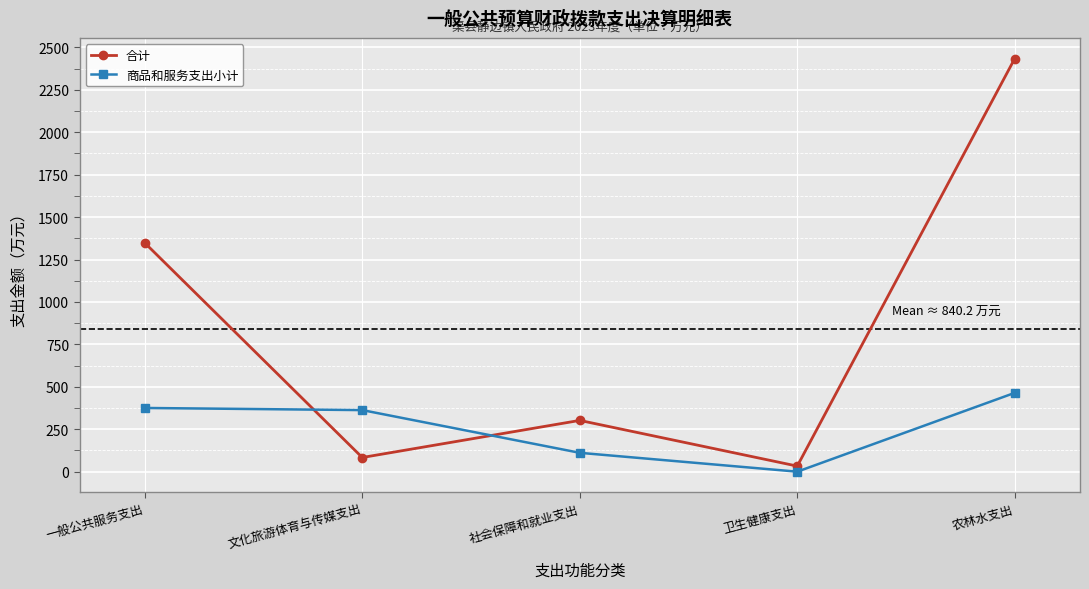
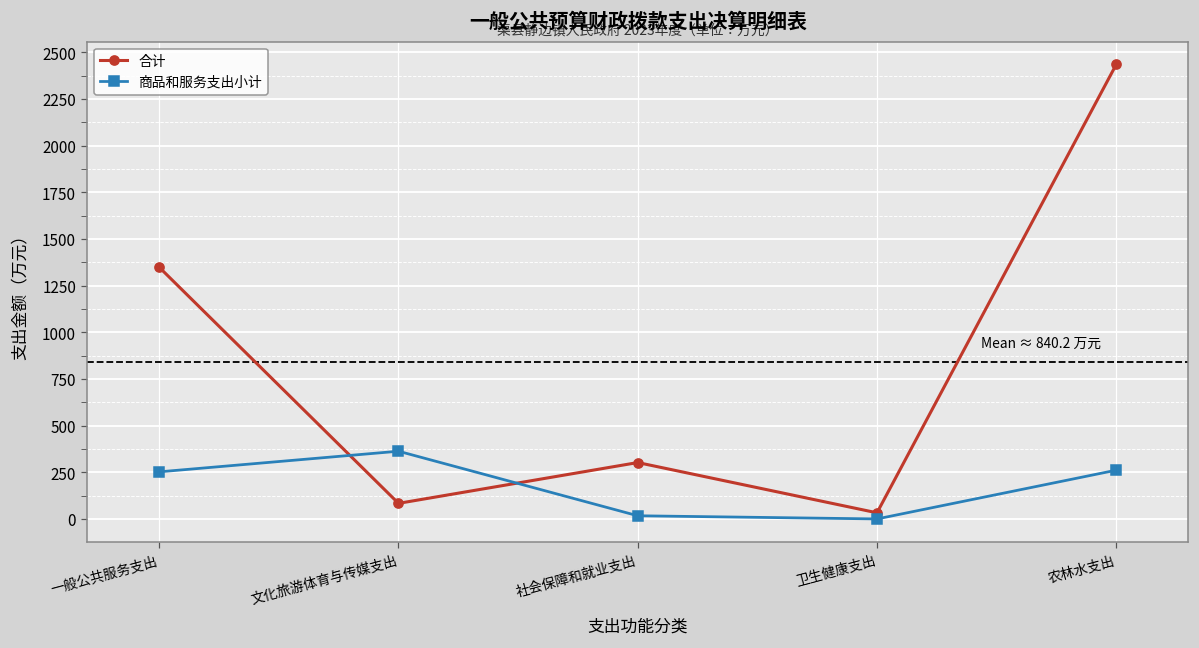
  {
    "合计": {
      "一般公共服务支出": 1350,
      "文化旅游体育与传媒支出": 80,
      "社会保障和就业支出": 300,
      "卫生健康支出": 30,
      "农林水支出": 2430
    },
    "商品和服务支出小计": {
-     "一般公共服务支出": 380,
+     "一般公共服务支出": 250,
      "文化旅游体育与传媒支出": 360,
-     "社会保障和就业支出": 110,
+     "社会保障和就业支出": 20,
      "卫生健康支出": 0,
-     "农林水支出": 460
+     "农林水支出": 260
    }
  }
